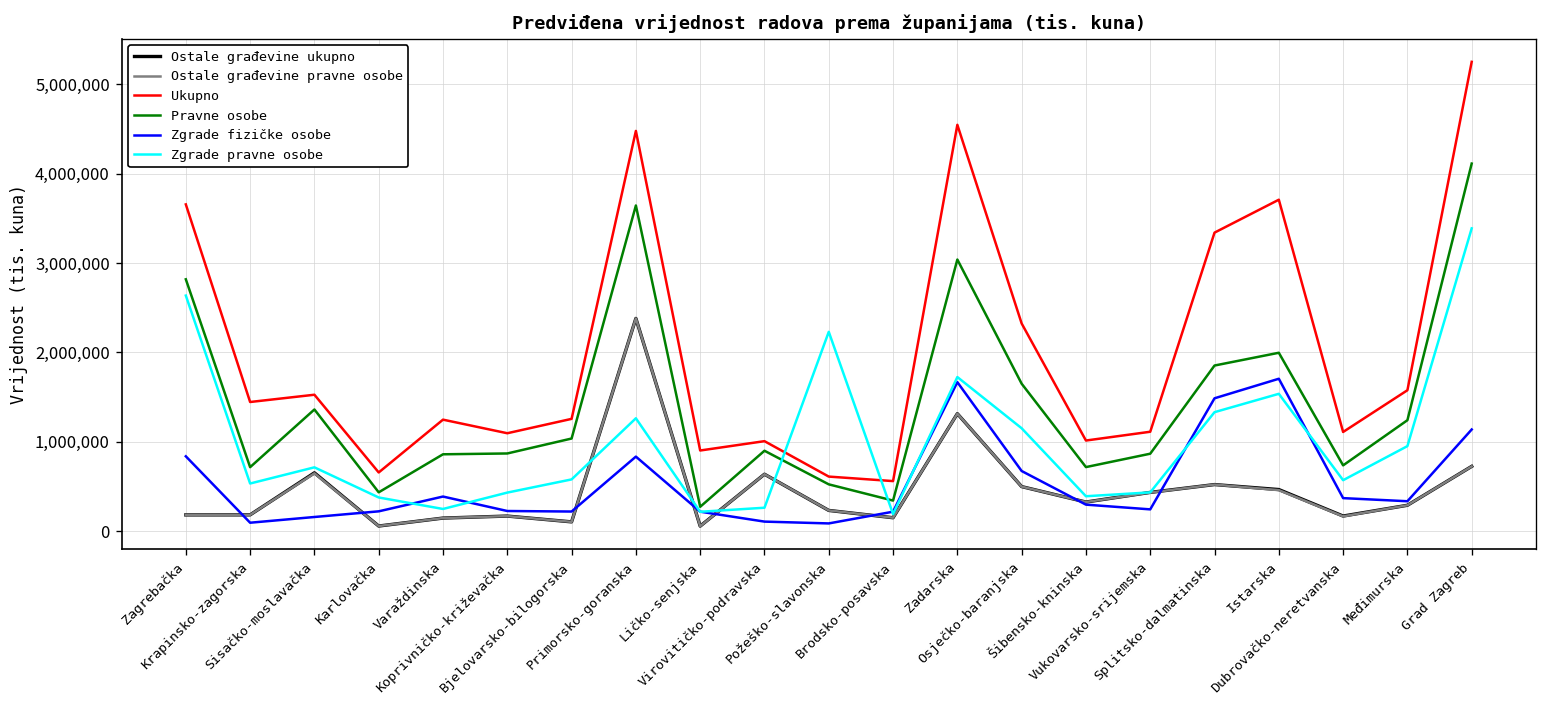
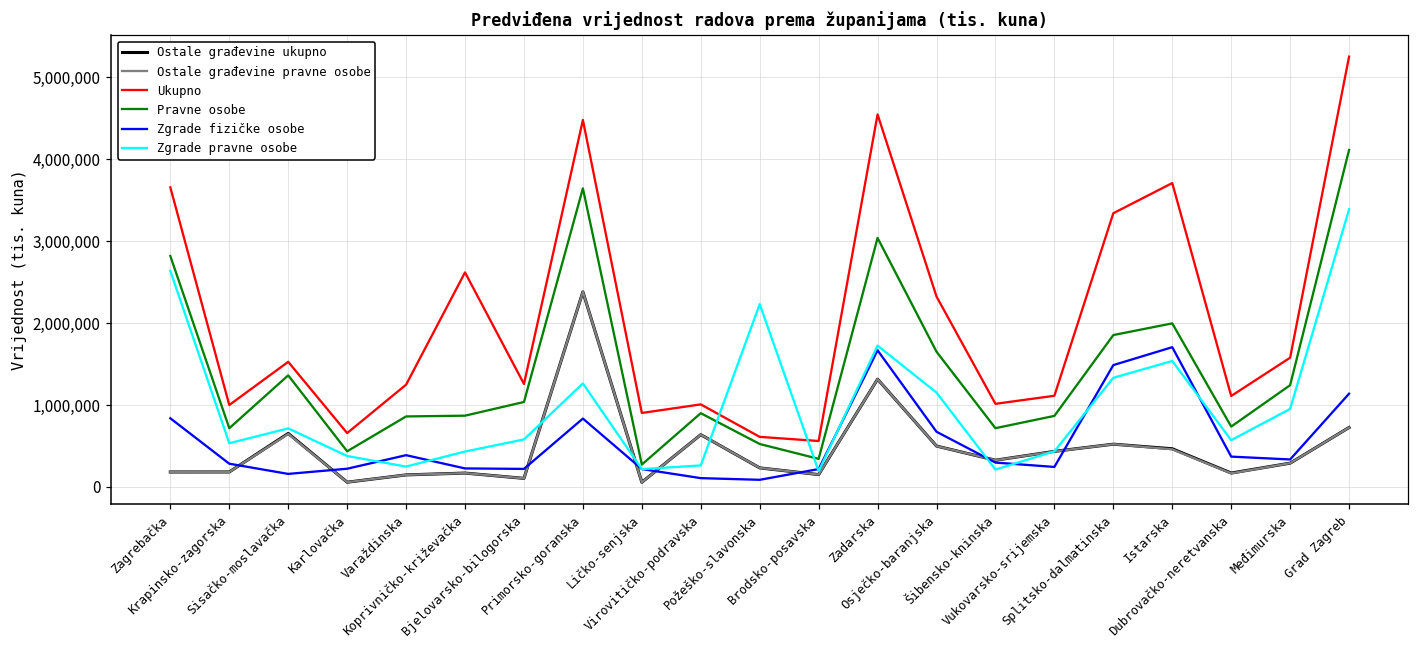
  {
    "Ostale građevine pravne osobe": {
      "Zagrebačka": "200,000",
      "Krapinsko-zagorska": "200,000",
      "Karlovačka": "100,000",
      "Varaždinska": "100,000",
      "Koprivničko-križevačka": "200,000",
      "Bjelovarsko-bilogorska": "100,000",
      "Primorsko-goranska": "2,400,000",
      "Ličko-senjska": "100,000",
      "Virovitičko-podravska": "600,000",
      "Požeško-slavonska": "200,000",
      "Brodsko-posavska": "200,000",
      "Zadarska": "1,300,000",
      "Osječko-baranjska": "500,000",
      "Splitsko-dalmatinska": "500,000",
      "Istarska": "500,000",
      "Dubrovačko-neretvanska": "200,000",
      "Međimurska": "300,000",
      "Grad Zagreb": "700,000"
    },
    "Ukupno": {
      "Zagrebačka": "3,700,000",
-     "Krapinsko-zagorska": "1,400,000",
+     "Krapinsko-zagorska": "1,000,000",
      "Sisačko-moslavačka": "1,500,000",
      "Karlovačka": "700,000",
      "Varaždinska": "1,200,000",
-     "Koprivničko-križevačka": "1,100,000",
+     "Koprivničko-križevačka": "2,600,000",
      "Bjelovarsko-bilogorska": "1,300,000",
      "Primorsko-goranska": "4,500,000",
      "Ličko-senjska": "900,000",
      "Virovitičko-podravska": "1,000,000",
      "Požeško-slavonska": "600,000",
      "Brodsko-posavska": "600,000",
      "Zadarska": "4,500,000",
      "Osječko-baranjska": "2,300,000",
      "Šibensko-kninska": "1,000,000",
      "Vukovarsko-srijemska": "1,100,000",
      "Splitsko-dalmatinska": "3,300,000",
      "Istarska": "3,700,000",
      "Dubrovačko-neretvanska": "1,100,000",
      "Međimurska": "1,600,000",
      "Grad Zagreb": "5,300,000"
    },
    "Pravne osobe": {
      "Zagrebačka": "2,800,000",
      "Krapinsko-zagorska": "700,000",
      "Sisačko-moslavačka": "1,400,000",
      "Karlovačka": "400,000",
      "Varaždinska": "900,000",
      "Koprivničko-križevačka": "900,000",
      "Bjelovarsko-bilogorska": "1,000,000",
      "Primorsko-goranska": "3,600,000",
      "Ličko-senjska": "300,000",
      "Virovitičko-podravska": "900,000",
      "Požeško-slavonska": "500,000",
      "Brodsko-posavska": "300,000",
      "Zadarska": "3,000,000",
      "Osječko-baranjska": "1,700,000",
      "Šibensko-kninska": "700,000",
      "Vukovarsko-srijemska": "900,000",
      "Splitsko-dalmatinska": "1,900,000",
      "Istarska": "2,000,000",
      "Dubrovačko-neretvanska": "700,000",
      "Međimurska": "1,200,000",
      "Grad Zagreb": "4,100,000"
    },
    "Zgrade fizičke osobe": {
      "Zagrebačka": "800,000",
-     "Krapinsko-zagorska": "100,000",
+     "Krapinsko-zagorska": "300,000",
      "Sisačko-moslavačka": "200,000",
      "Karlovačka": "200,000",
      "Varaždinska": "400,000",
      "Koprivničko-križevačka": "200,000",
      "Bjelovarsko-bilogorska": "200,000",
      "Primorsko-goranska": "800,000",
      "Virovitičko-podravska": "100,000",
      "Požeško-slavonska": "100,000",
      "Zadarska": "1,700,000",
      "Osječko-baranjska": "700,000",
      "Vukovarsko-srijemska": "200,000",
      "Splitsko-dalmatinska": "1,500,000",
      "Istarska": "1,700,000",
      "Dubrovačko-neretvanska": "400,000",
      "Međimurska": "300,000",
      "Grad Zagreb": "1,100,000"
    },
    "Zgrade pravne osobe": {
      "Zagrebačka": "2,600,000",
      "Krapinsko-zagorska": "500,000",
      "Sisačko-moslavačka": "700,000",
      "Karlovačka": "400,000",
      "Varaždinska": "200,000",
      "Koprivničko-križevačka": "400,000",
      "Bjelovarsko-bilogorska": "600,000",
      "Primorsko-goranska": "1,300,000",
      "Virovitičko-podravska": "300,000",
      "Požeško-slavonska": "2,200,000",
      "Zadarska": "1,700,000",
      "Osječko-baranjska": "1,200,000",
-     "Šibensko-kninska": "400,000",
+     "Šibensko-kninska": "200,000",
      "Splitsko-dalmatinska": "1,300,000",
      "Istarska": "1,500,000",
      "Dubrovačko-neretvanska": "600,000",
      "Međimurska": "1,000,000",
      "Grad Zagreb": "3,400,000"
    }
  }
